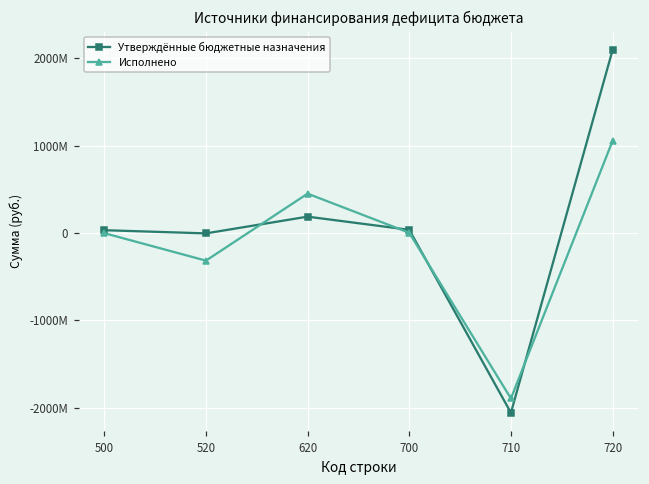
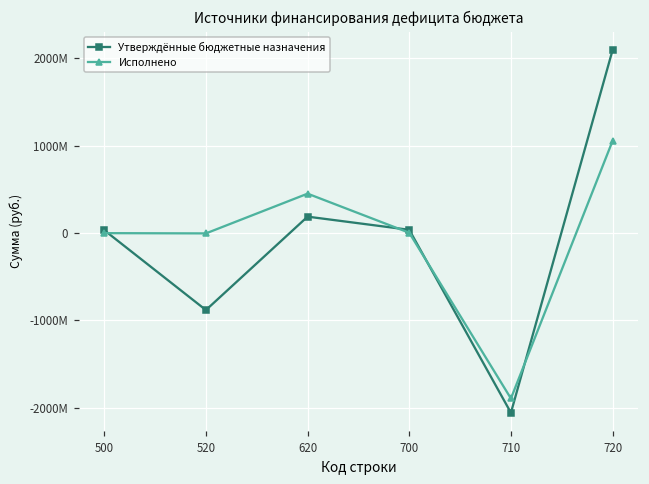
  {
    "Утверждённые бюджетные назначения": {
      "500": 0,
-     "520": 0,
+     "520": -900000000,
      "620": 200000000,
      "700": 0,
      "710": -2100000000,
      "720": 2100000000
    },
    "Исполнено": {
      "500": 0,
-     "520": -300000000,
+     "520": 0,
      "620": 500000000,
      "700": 0,
      "710": -1900000000,
      "720": 1100000000
    }
  }
